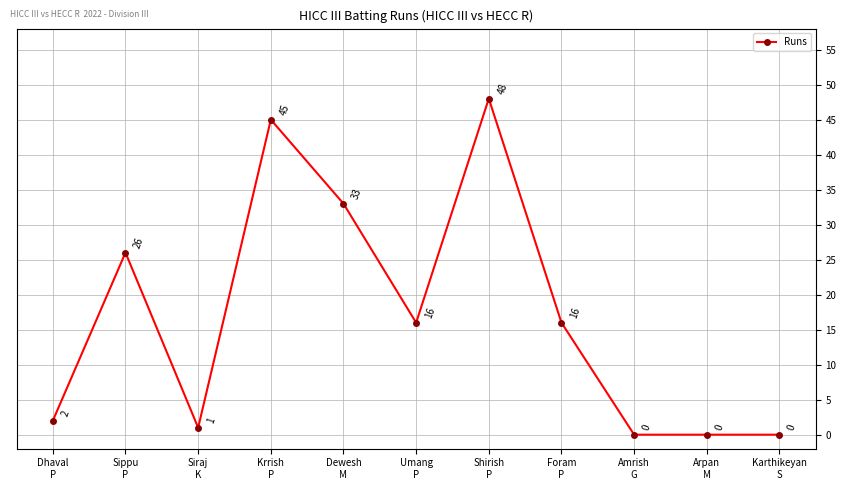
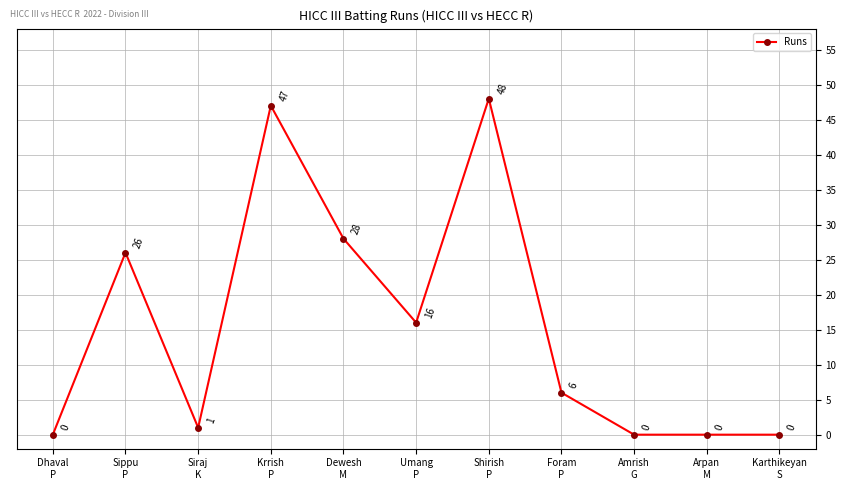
  {
-   "Dhaval P": 2,
+   "Dhaval P": 0,
    "Sippu P": 26,
    "Siraj K": 1,
-   "Krrish P": 45,
-   "Dewesh M": 33,
+   "Krrish P": 47,
+   "Dewesh M": 28,
    "Umang P": 16,
    "Shirish P": 48,
-   "Foram P": 16,
+   "Foram P": 6,
    "Amrish G": 0,
    "Arpan M": 0,
    "Karthikeyan S": 0
  }
